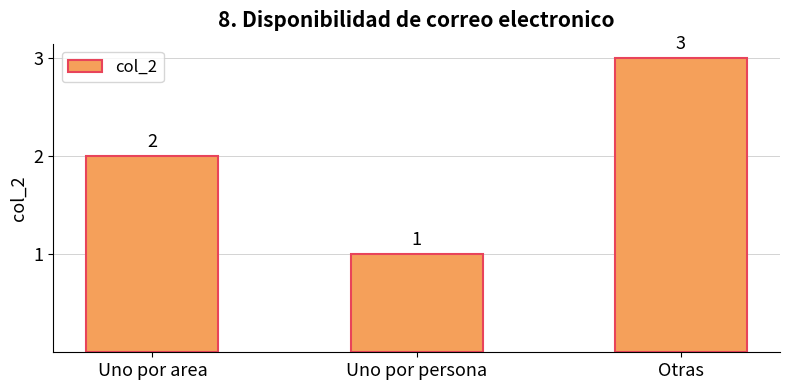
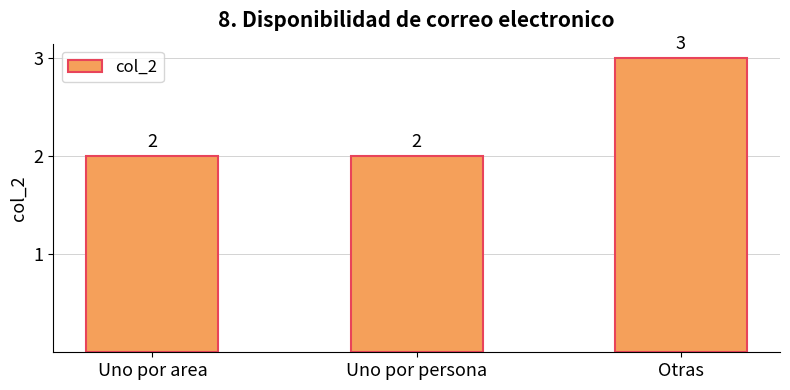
  {
    "Uno por area": 2,
-   "Uno por persona": 1,
+   "Uno por persona": 2,
    "Otras": 3
  }
